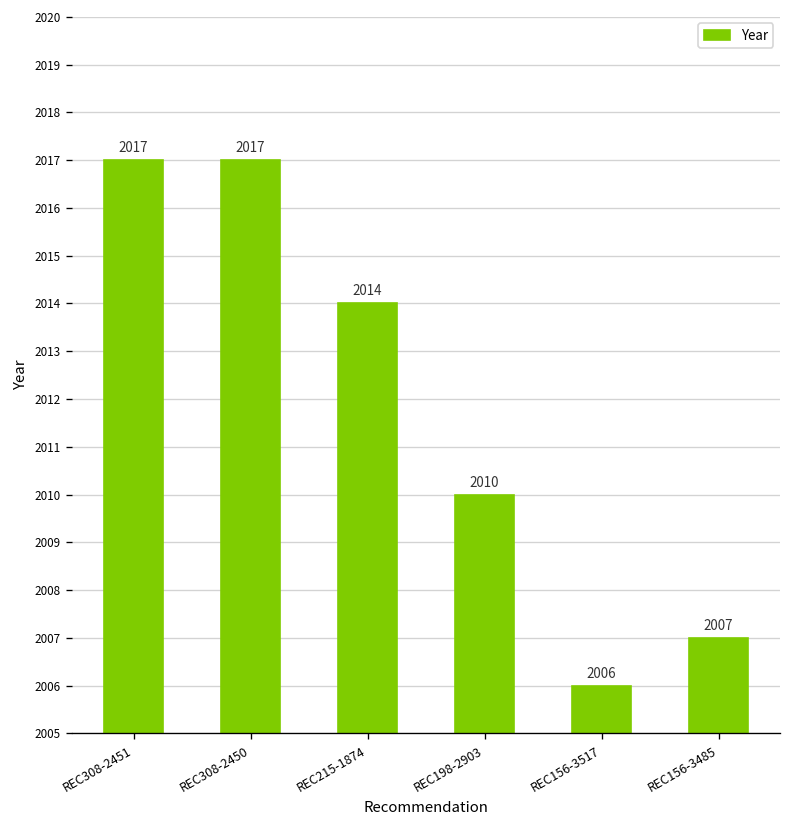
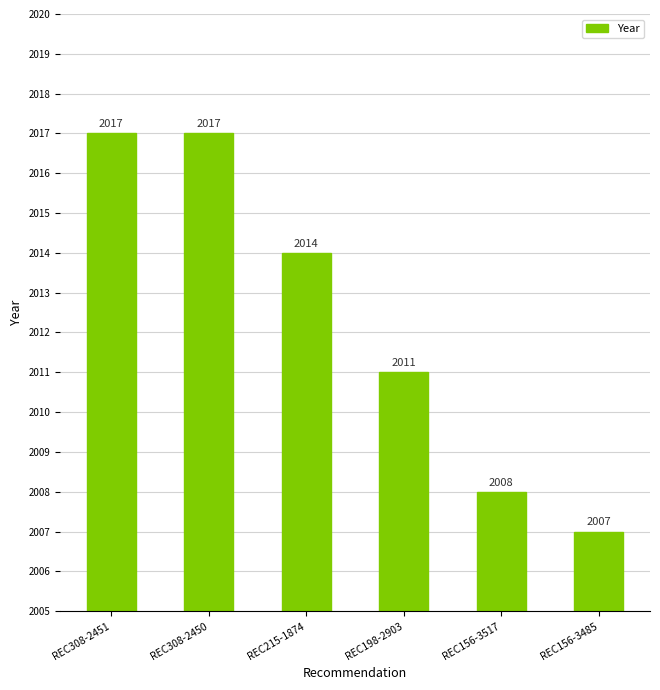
  {
    "REC308-2451": 2017,
    "REC308-2450": 2017,
    "REC215-1874": 2014,
-   "REC198-2903": 2010,
-   "REC156-3517": 2006,
+   "REC198-2903": 2011,
+   "REC156-3517": 2008,
    "REC156-3485": 2007
  }
